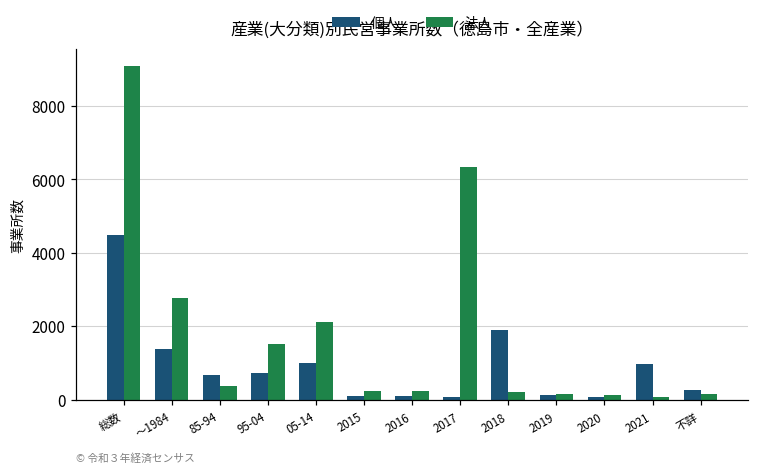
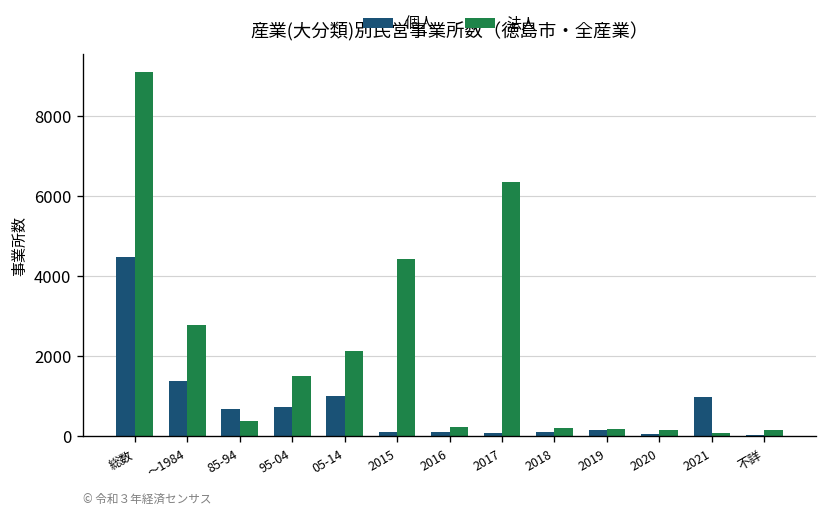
  {
    "個人": {
      "総数": 4500,
      "～1984": 1400,
      "85-94": 700,
      "95-04": 700,
      "05-14": 1000,
      "2015": 100,
      "2016": 100,
      "2017": 100,
-     "2018": 1900,
+     "2018": 100,
      "2019": 100,
      "2021": 1000,
-     "不詳": 300
+     "不詳": 0
    },
    "法人": {
      "総数": 9100,
      "～1984": 2800,
      "85-94": 400,
      "95-04": 1500,
      "05-14": 2100,
-     "2015": 200,
+     "2015": 4400,
      "2016": 200,
      "2017": 6300,
      "2018": 200,
      "2019": 200,
      "2020": 100,
      "2021": 100,
      "不詳": 200
    }
  }
